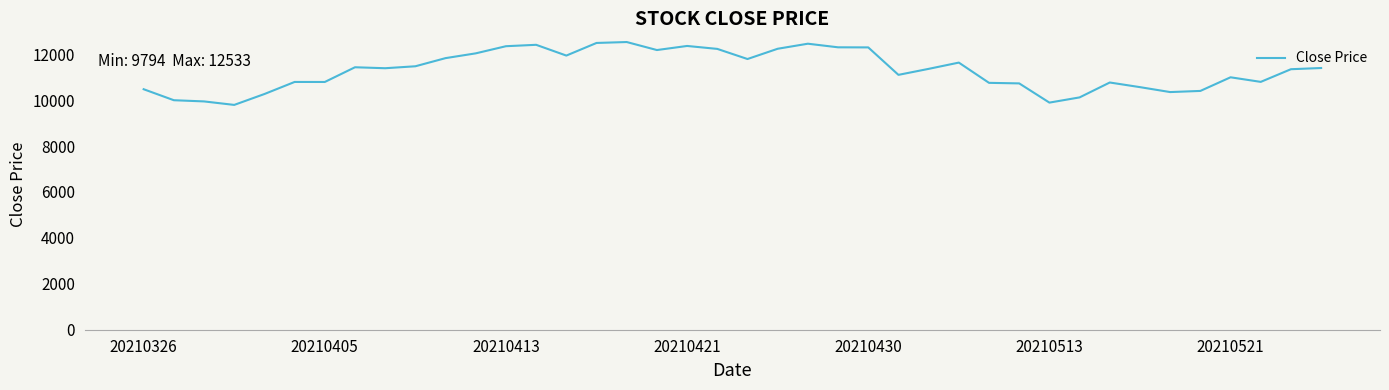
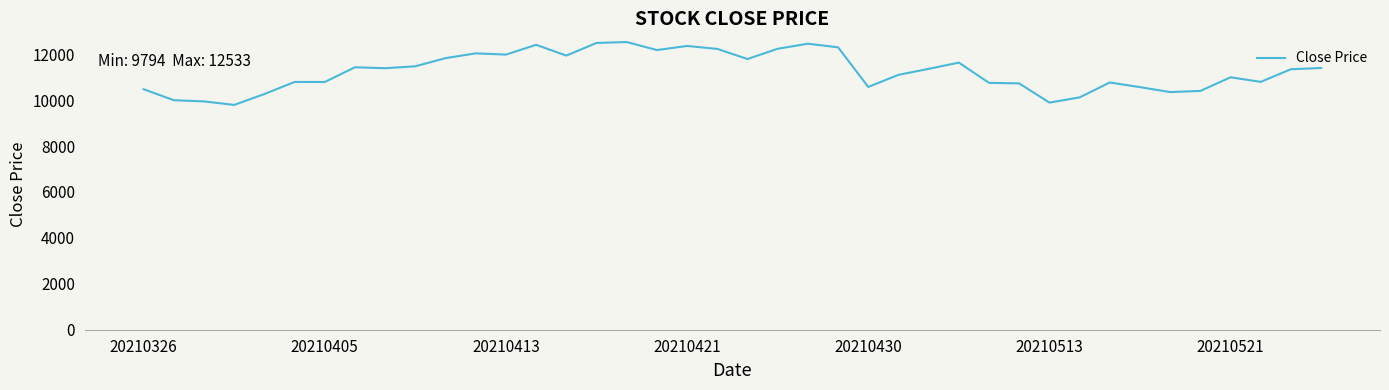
  {
    "20210405": 10800,
-   "20210413": 12400,
+   "20210413": 12000,
    "20210421": 12400,
-   "20210430": 12300,
+   "20210430": 10600,
    "20210513": 9900,
    "20210521": 11000
  }
